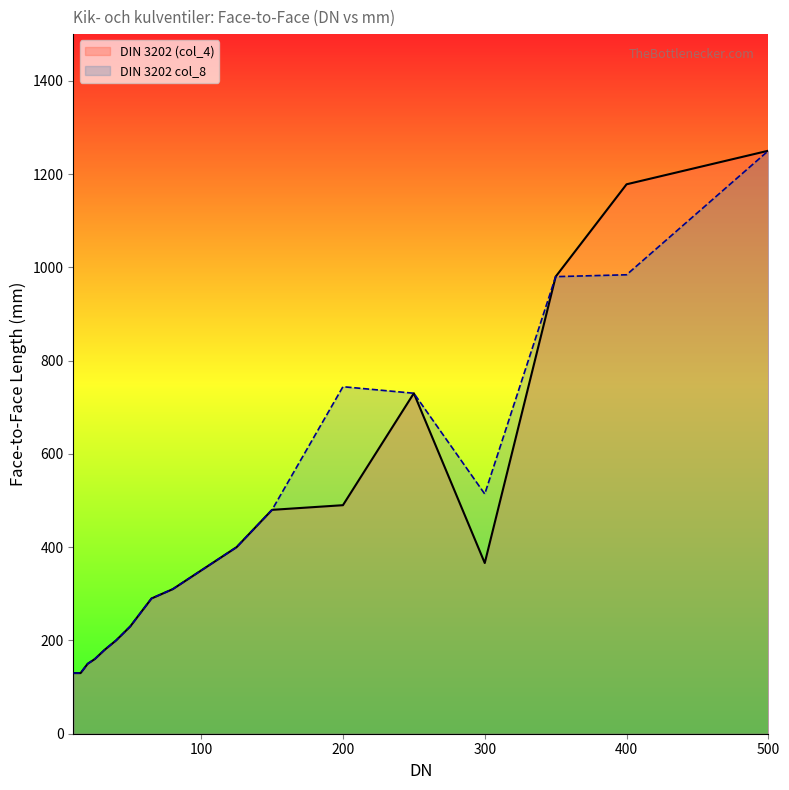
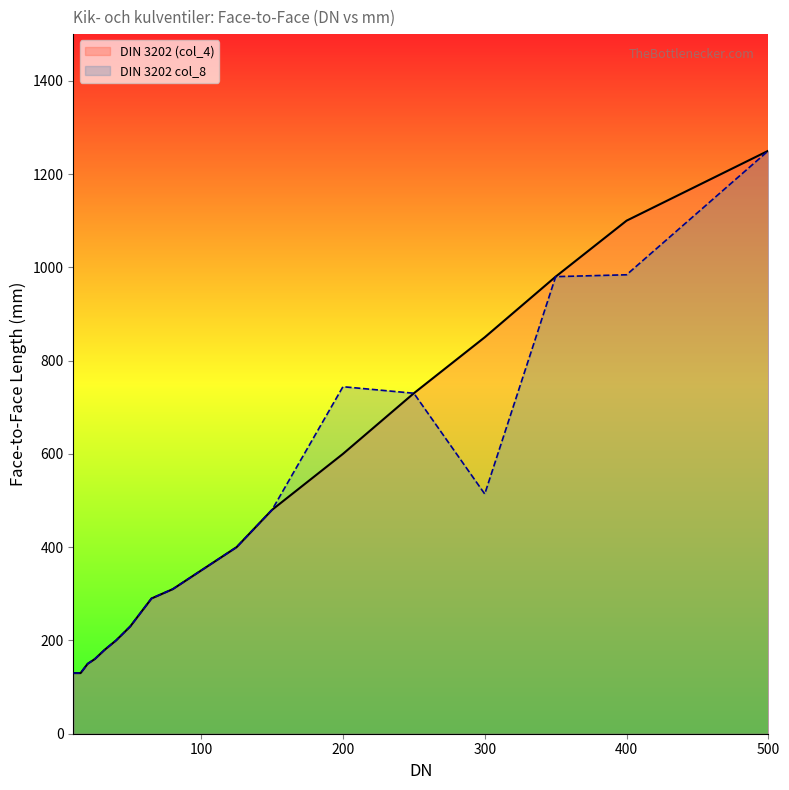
  {
    "DIN 3202 (col_4)": {
-     "200": 490,
-     "300": 370,
-     "400": 1180
+     "200": 600,
+     "300": 850,
+     "400": 1100
    },
    "DIN 3202 col_8": {
      "200": 740,
      "300": 510,
      "400": 980
    }
  }
